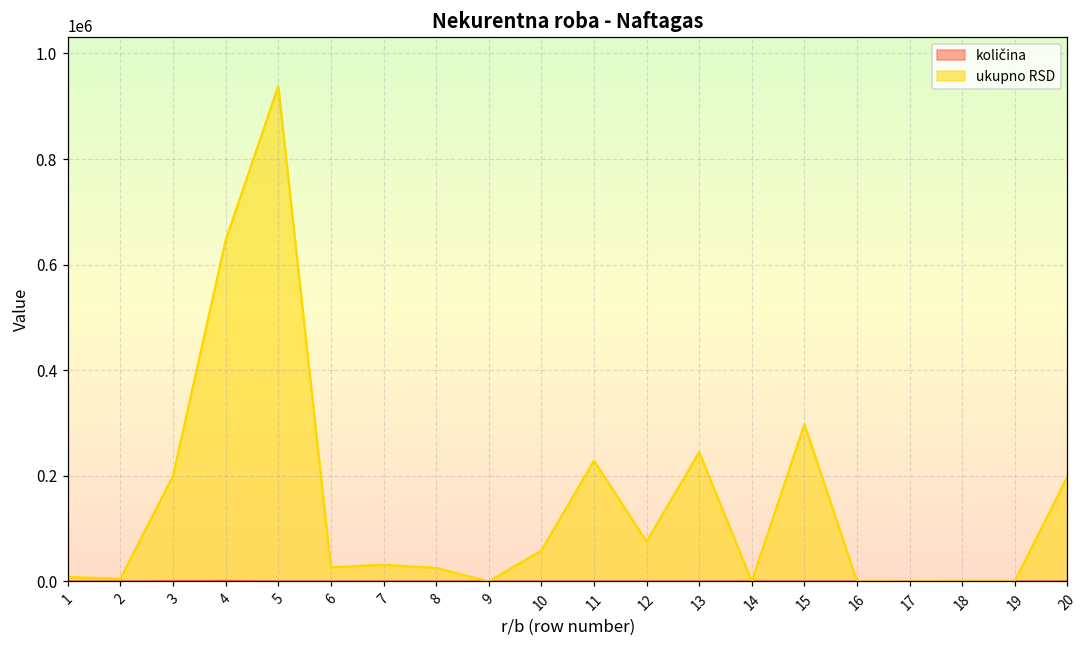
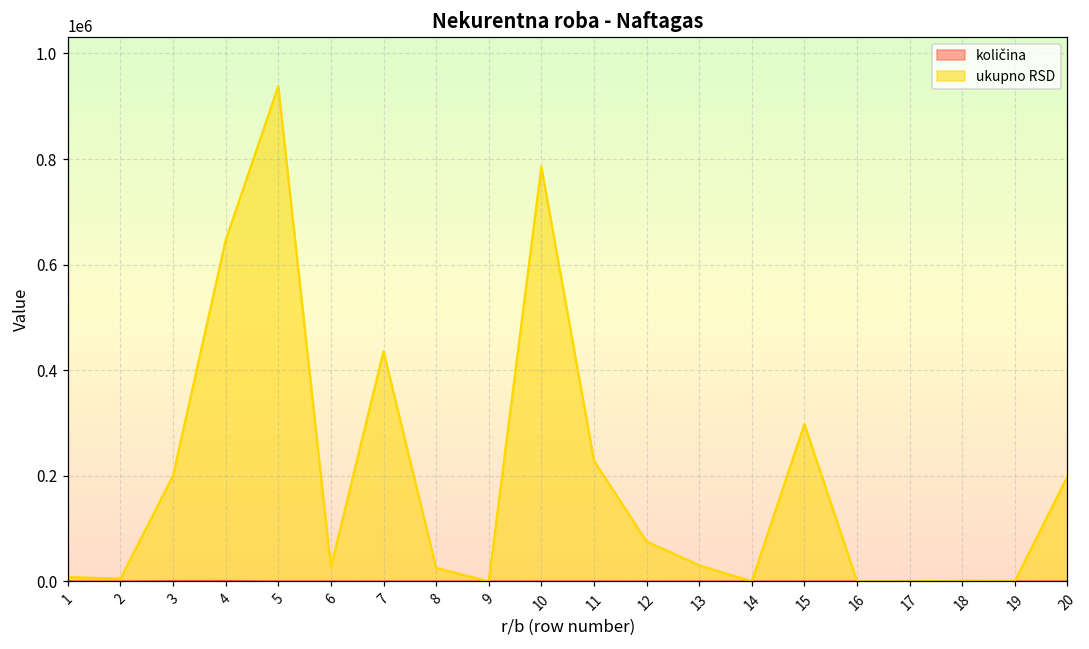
  {
    "količina": {
      "1": 0,
      "3": 0,
      "4": 0,
      "5": 0,
      "6": 0,
      "7": 0,
      "8": 0,
      "10": 0,
      "11": 0,
      "12": 0,
      "13": 0,
      "15": 0,
      "20": 0
    },
    "ukupno RSD": {
      "1": 10000,
      "3": 200000,
      "4": 650000,
      "5": 940000,
      "6": 30000,
-     "7": 30000,
+     "7": 440000,
      "8": 30000,
-     "10": 60000,
+     "10": 790000,
      "11": 230000,
      "12": 80000,
-     "13": 250000,
+     "13": 30000,
      "15": 300000,
      "20": 200000
    }
  }
